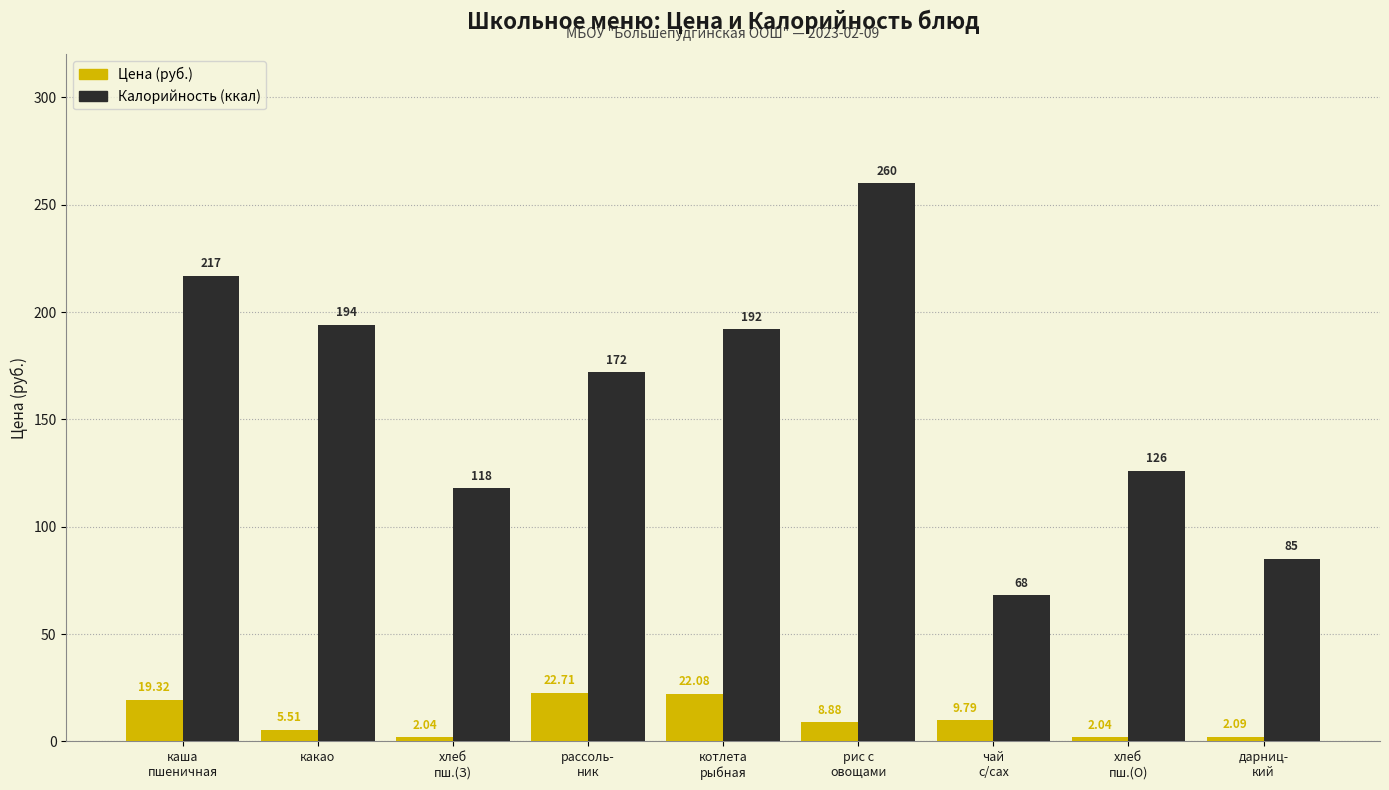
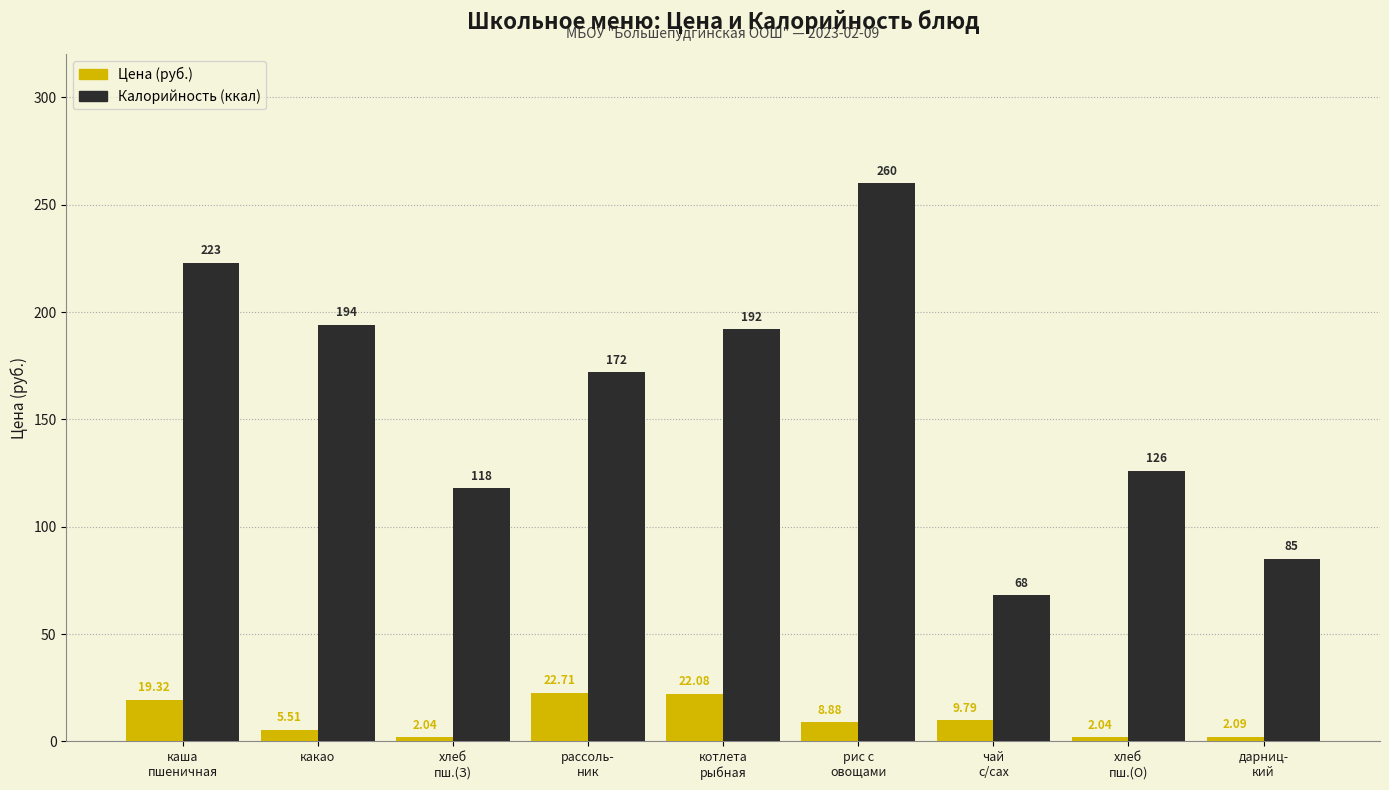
  {
    "Цена (руб.)": {
      "каша пшеничная": 19.32,
      "какао": 5.51,
      "хлеб пш.(З)": 2.04,
      "рассоль- ник": 22.71,
      "котлета рыбная": 22.08,
      "рис с овощами": 8.88,
      "чай с/сах": 9.79,
      "хлеб пш.(О)": 2.04,
      "дарниц- кий": 2.09
    },
    "Калорийность (ккал)": {
-     "каша пшеничная": 217,
+     "каша пшеничная": 223,
      "какао": 194,
      "хлеб пш.(З)": 118,
      "рассоль- ник": 172,
      "котлета рыбная": 192,
      "рис с овощами": 260,
      "чай с/сах": 68,
      "хлеб пш.(О)": 126,
      "дарниц- кий": 85
    }
  }
